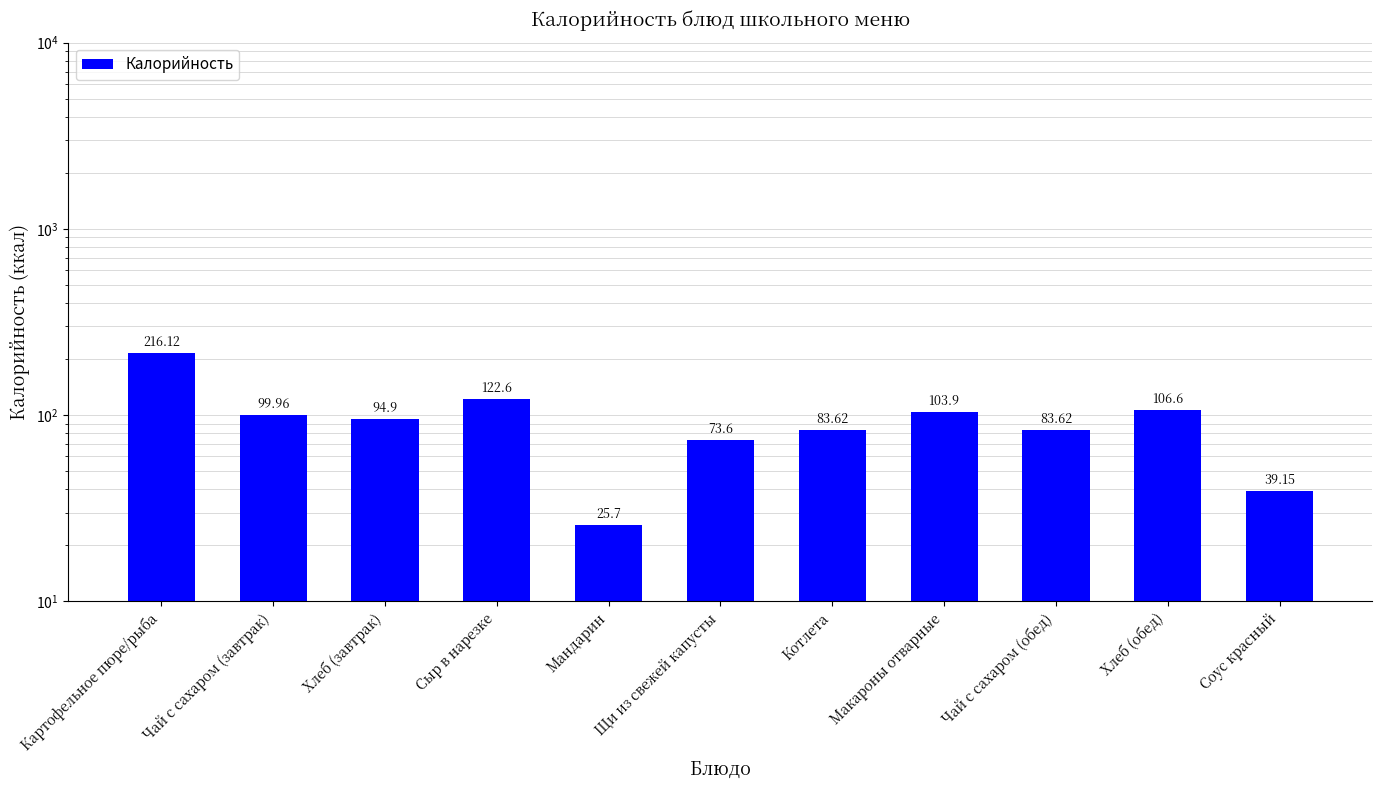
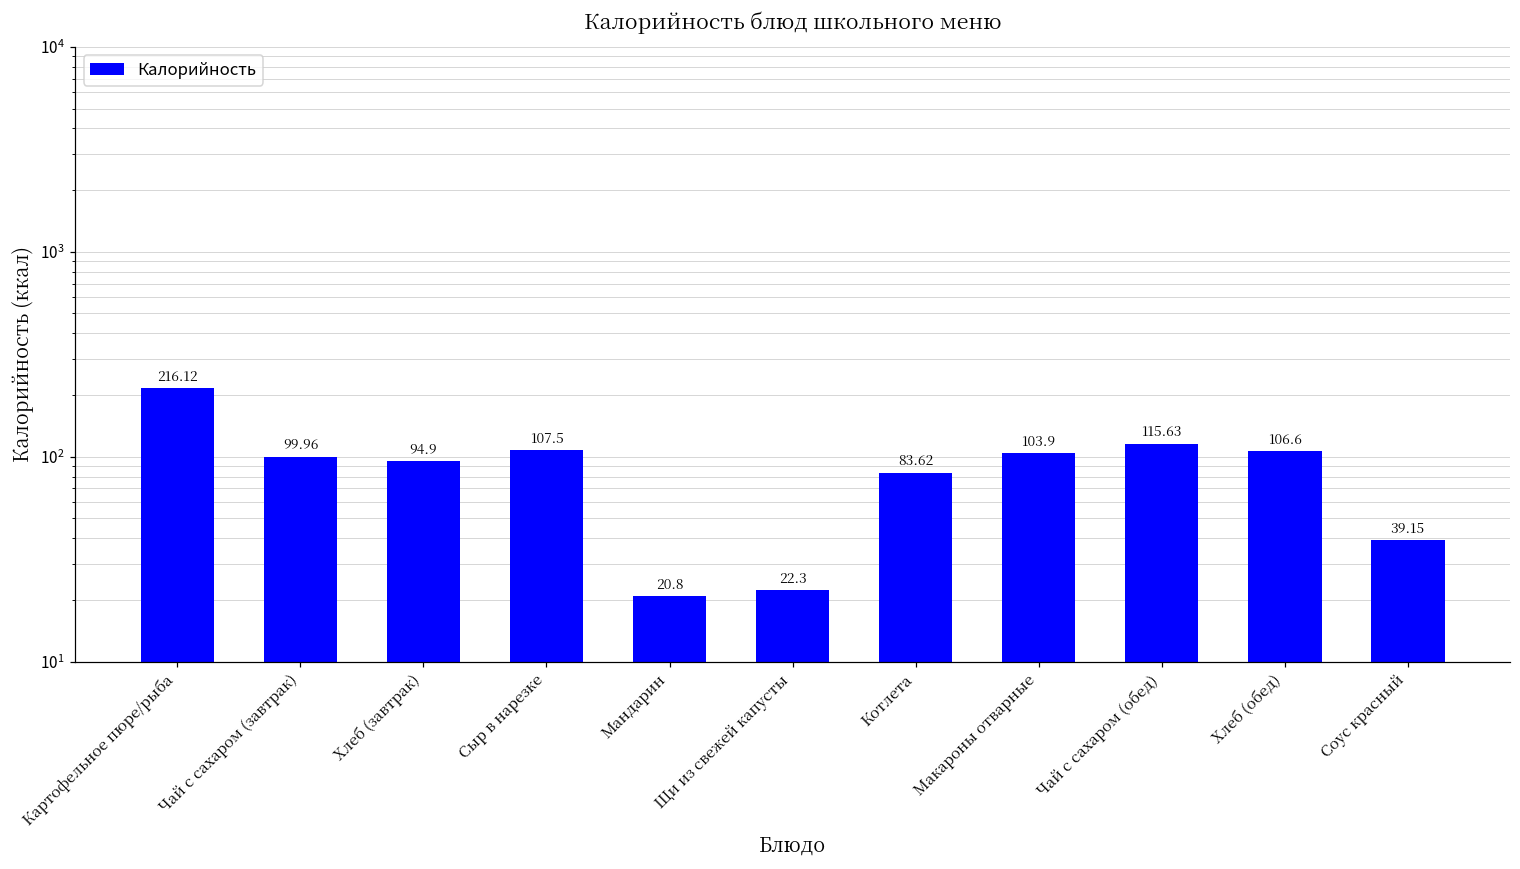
  {
    "Картофельное пюре/рыба": 216.12,
    "Чай с сахаром (завтрак)": 99.96,
    "Хлеб (завтрак)": 94.9,
-   "Сыр в нарезке": 122.6,
-   "Мандарин": 25.7,
-   "Щи из свежей капусты": 73.6,
+   "Сыр в нарезке": 107.5,
+   "Мандарин": 20.8,
+   "Щи из свежей капусты": 22.3,
    "Котлета": 83.62,
    "Макароны отварные": 103.9,
-   "Чай с сахаром (обед)": 83.62,
+   "Чай с сахаром (обед)": 115.63,
    "Хлеб (обед)": 106.6,
    "Соус красный": 39.15
  }
